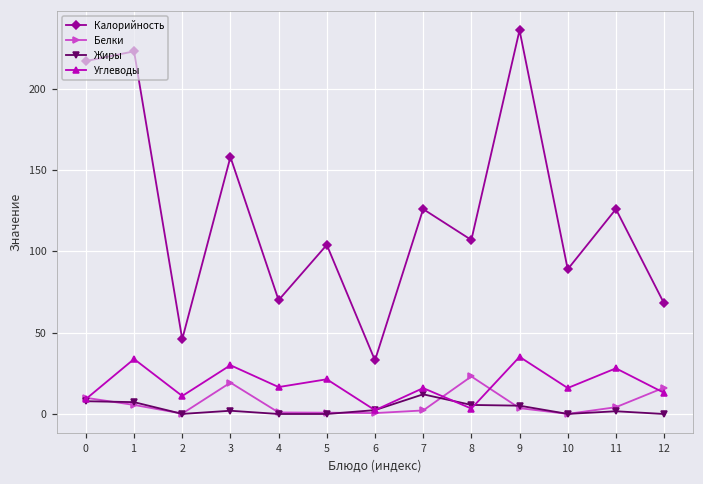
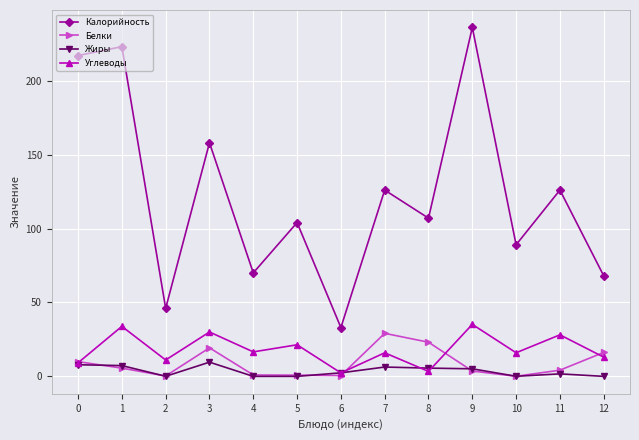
  {
    "Белки": {
      "3": 19,
      "6": 1,
-     "7": 2,
+     "7": 29,
      "8": 23,
      "11": 4,
      "12": 16
    },
    "Жиры": {
-     "3": 2,
-     "7": 12,
+     "3": 10,
+     "7": 6,
      "8": 6,
      "11": 2,
      "12": 0
    }
  }
